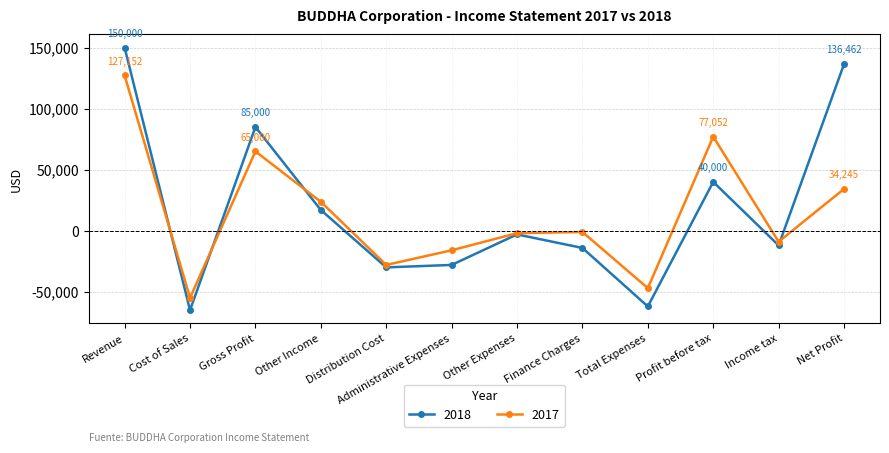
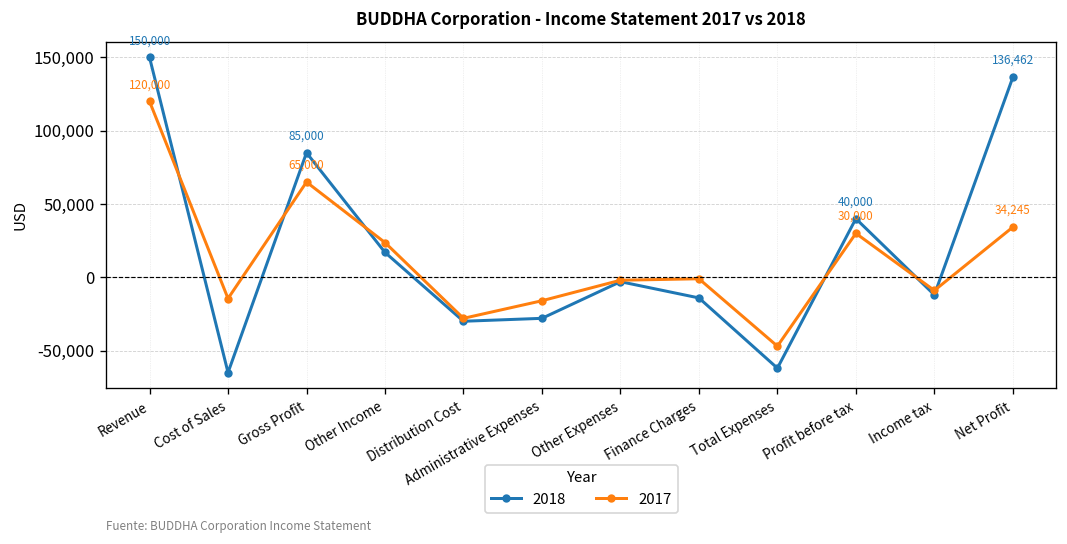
  {
    "2018": {
      "Revenue": "150,000",
      "Gross Profit": "85,000",
      "Profit before tax": "40,000",
      "Net Profit": "136,462"
    },
    "2017": {
-     "Revenue": "127,152",
-     "Cost of Sales": "-55,000",
+     "Revenue": "120,000",
+     "Cost of Sales": "-14,000",
      "Gross Profit": "65,000",
-     "Profit before tax": "77,052",
+     "Profit before tax": "30,000",
      "Net Profit": "34,245"
    }
  }
